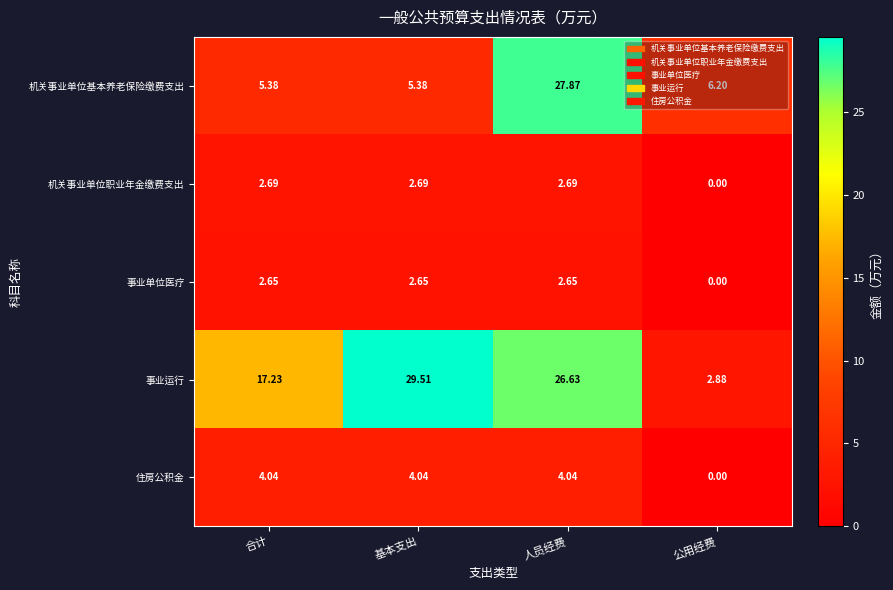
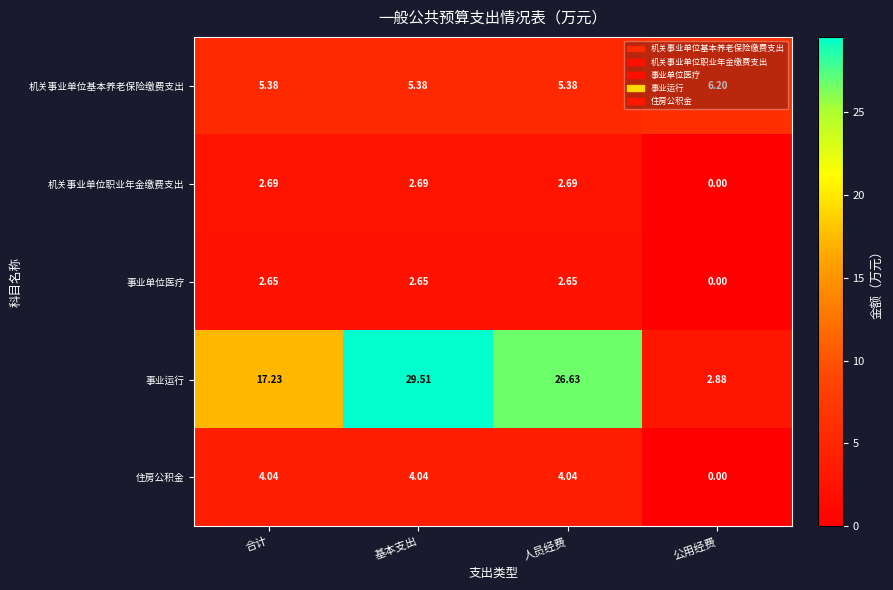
  {
    "机关事业单位基本养老保险缴费支出": {
      "合计": 5.38,
      "基本支出": 5.38,
-     "人员经费": 27.87
+     "人员经费": 5.38
    },
    "机关事业单位职业年金缴费支出": {
      "合计": 2.69,
      "基本支出": 2.69,
      "人员经费": 2.69,
      "公用经费": 0.00
    },
    "事业单位医疗": {
      "合计": 2.65,
      "基本支出": 2.65,
      "人员经费": 2.65,
      "公用经费": 0.00
    },
    "事业运行": {
      "合计": 17.23,
      "基本支出": 29.51,
      "人员经费": 26.63,
      "公用经费": 2.88
    },
    "住房公积金": {
      "合计": 4.04,
      "基本支出": 4.04,
      "人员经费": 4.04,
      "公用经费": 0.00
    }
  }
